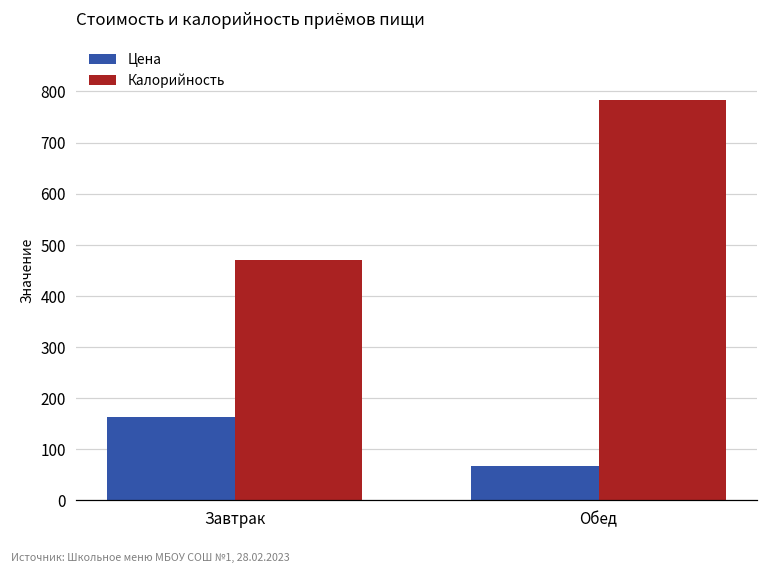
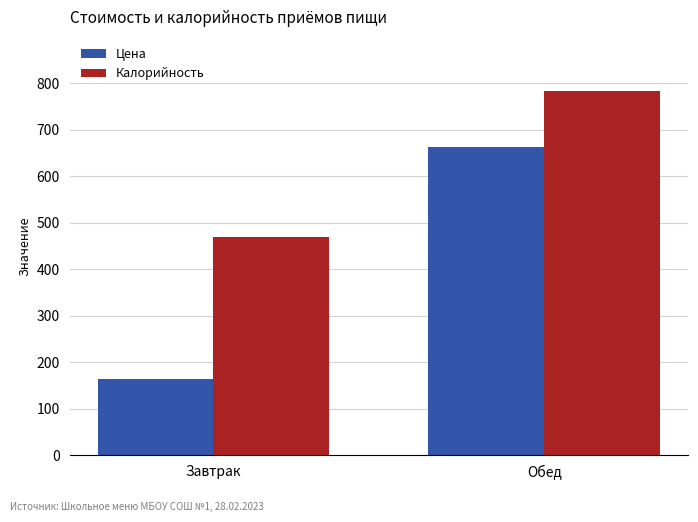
  {
    "Цена": {
      "Завтрак": 160,
-     "Обед": 70
+     "Обед": 660
    },
    "Калорийность": {
      "Завтрак": 470,
      "Обед": 780
    }
  }
